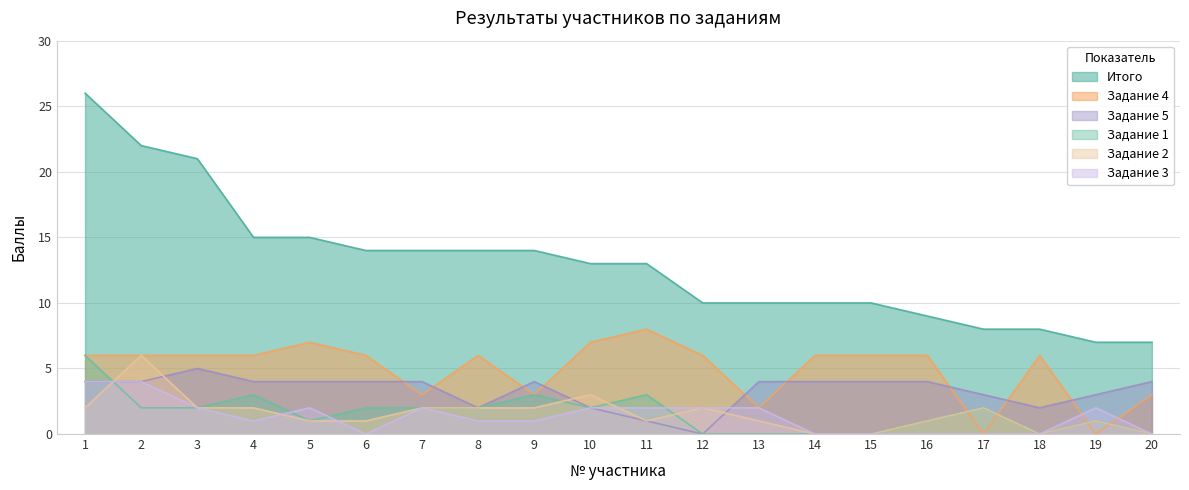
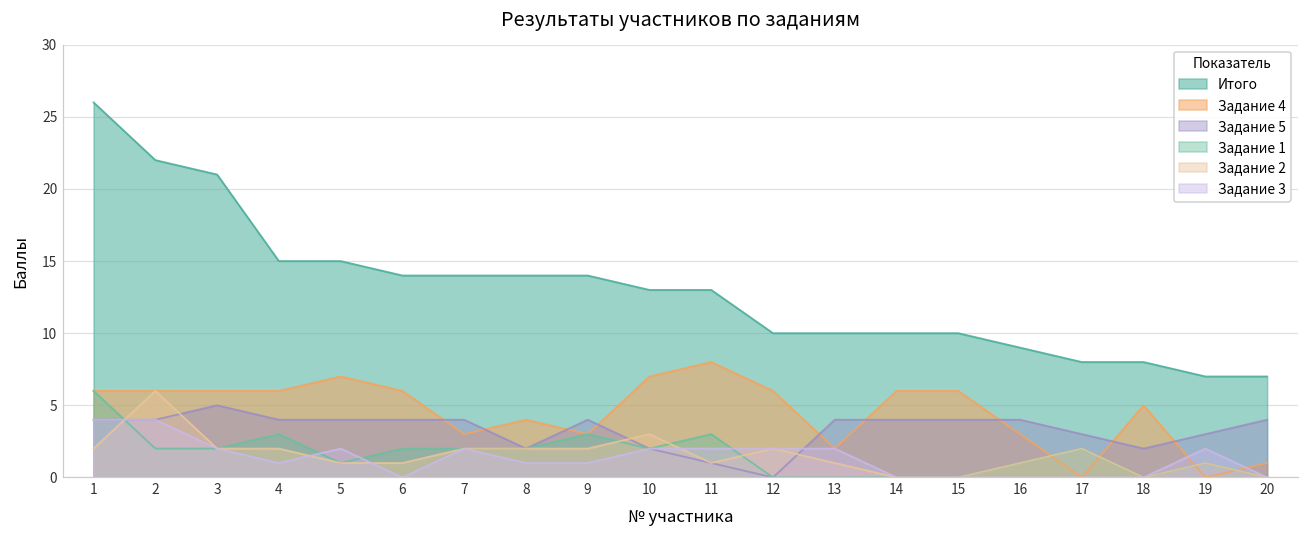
  {
    "Задание 4": {
      "3": 6,
      "4": 6,
      "5": 7,
      "6": 6,
      "7": 3,
-     "8": 6,
+     "8": 4,
      "10": 7,
      "11": 8,
      "12": 6,
      "14": 6,
      "15": 6,
-     "16": 6,
-     "18": 6,
+     "16": 3,
+     "18": 5,
      "19": 0,
-     "20": 3
+     "20": 1
    }
  }
